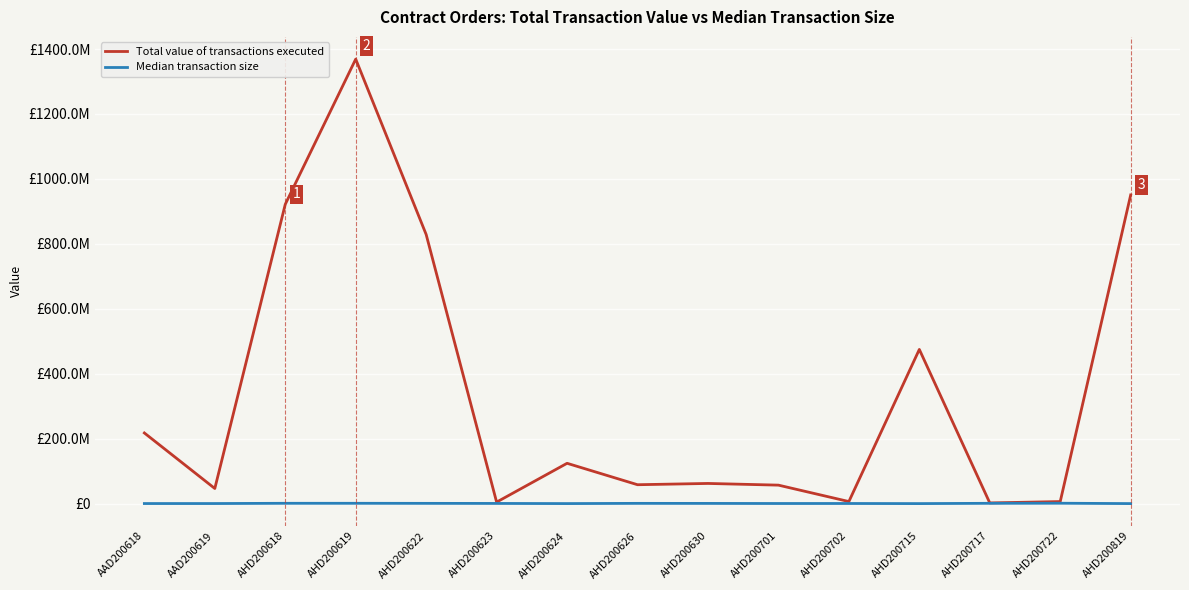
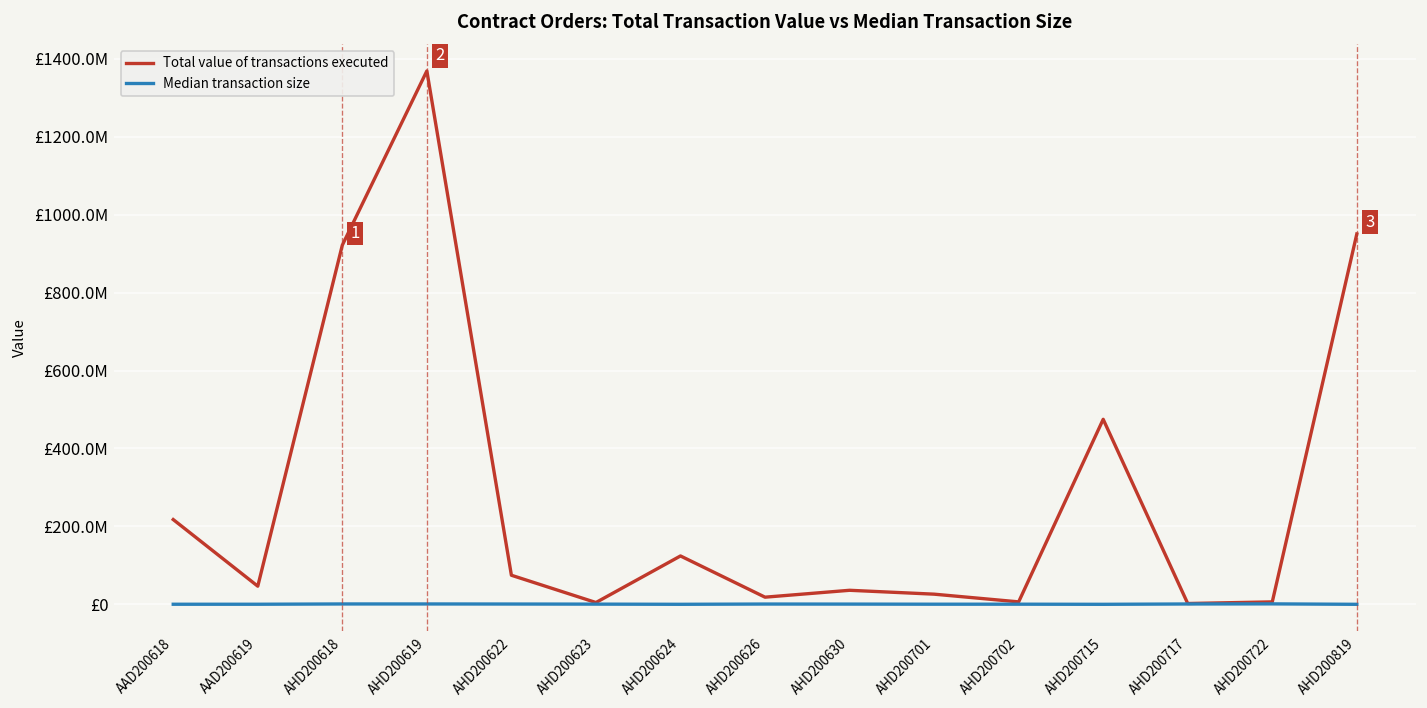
  {
    "Total value of transactions executed": {
      "AAD200618": "£220000000",
      "AAD200619": "£50000000",
-     "AHD200622": "£830000000",
+     "AHD200622": "£70000000",
      "AHD200624": "£120000000",
-     "AHD200626": "£60000000",
-     "AHD200630": "£60000000",
-     "AHD200701": "£60000000",
+     "AHD200626": "£20000000",
+     "AHD200630": "£40000000",
+     "AHD200701": "£30000000",
      "AHD200715": "£470000000"
    },
    "Median transaction size": {
      "AAD200618": "£0",
      "AAD200619": "£0",
      "AHD200618": "£0",
      "AHD200619": "£0",
      "AHD200622": "£0",
      "AHD200624": "£0",
      "AHD200626": "£0",
      "AHD200630": "£0",
      "AHD200701": "£0",
      "AHD200715": "£0",
      "AHD200819": "£0"
    }
  }
